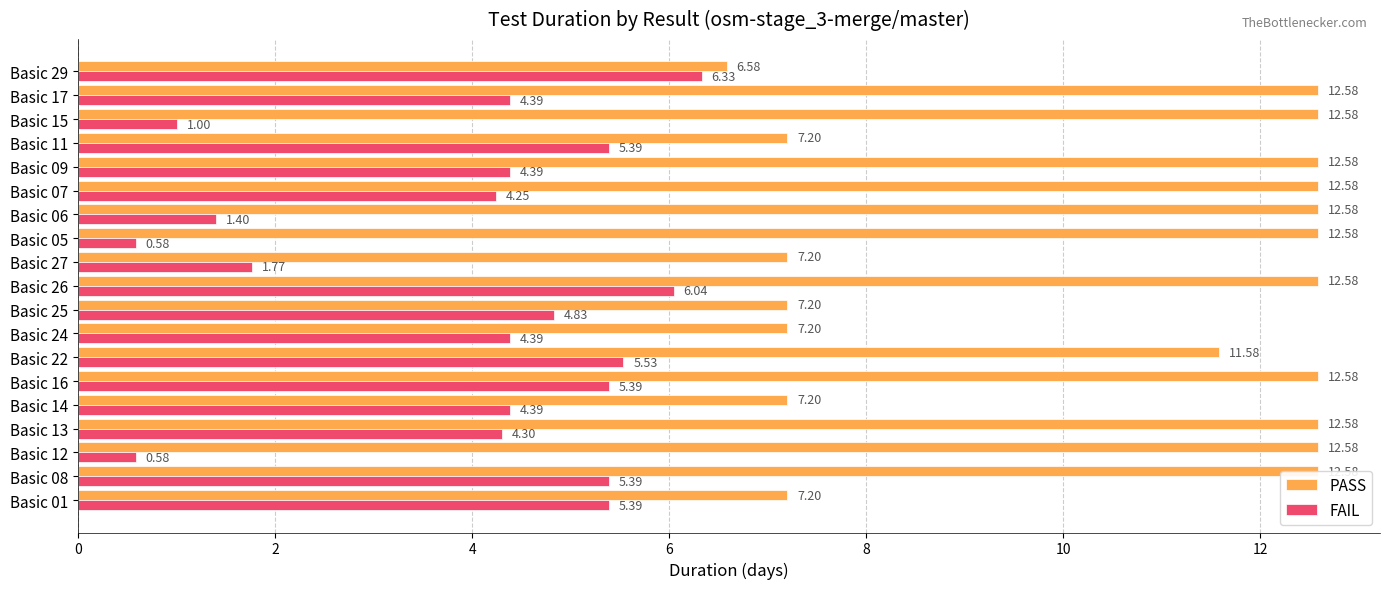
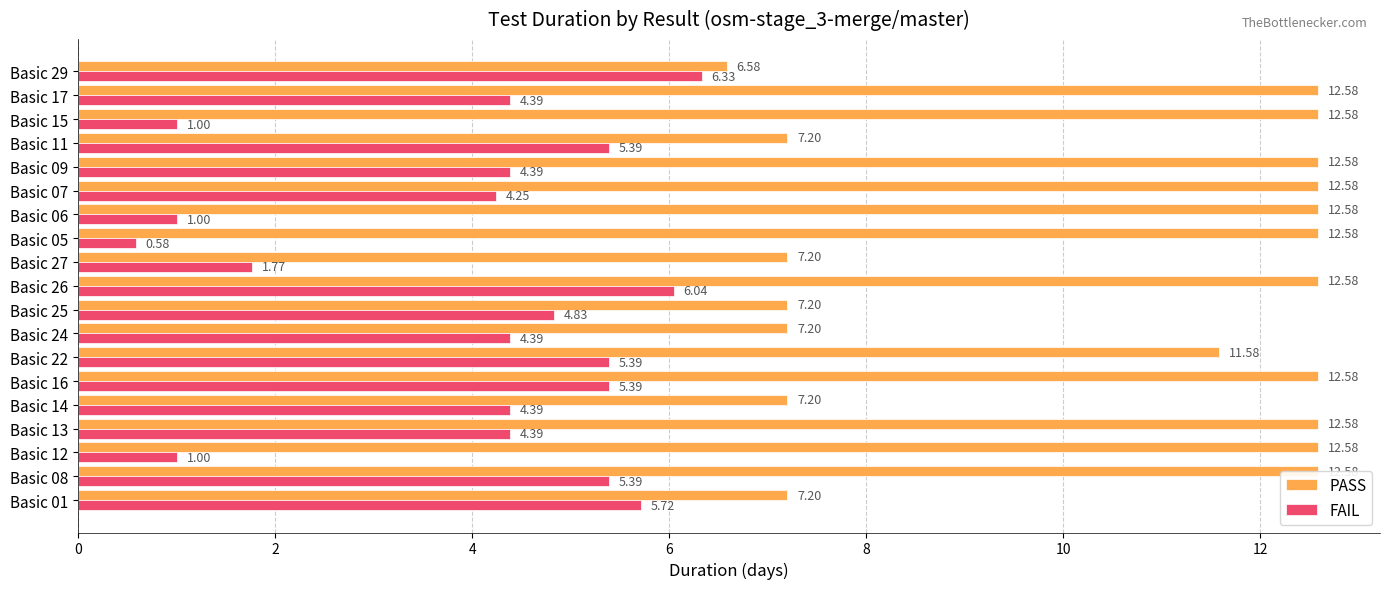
  {
    "PASS": {
      "Basic 29": 6.58,
      "Basic 17": 12.58,
      "Basic 15": 12.58,
      "Basic 11": 7.20,
      "Basic 09": 12.58,
      "Basic 07": 12.58,
      "Basic 06": 12.58,
      "Basic 05": 12.58,
      "Basic 27": 7.20,
      "Basic 26": 12.58,
      "Basic 25": 7.20,
      "Basic 24": 7.20,
      "Basic 22": 11.58,
      "Basic 16": 12.58,
      "Basic 14": 7.20,
      "Basic 13": 12.58,
      "Basic 12": 12.58,
      "Basic 01": 7.20
    },
    "FAIL": {
      "Basic 29": 6.33,
      "Basic 17": 4.39,
      "Basic 15": 1.00,
      "Basic 11": 5.39,
      "Basic 09": 4.39,
      "Basic 07": 4.25,
-     "Basic 06": 1.40,
+     "Basic 06": 1.00,
      "Basic 05": 0.58,
      "Basic 27": 1.77,
      "Basic 26": 6.04,
      "Basic 25": 4.83,
      "Basic 24": 4.39,
-     "Basic 22": 5.53,
+     "Basic 22": 5.39,
      "Basic 16": 5.39,
      "Basic 14": 4.39,
-     "Basic 13": 4.30,
-     "Basic 12": 0.58,
+     "Basic 13": 4.39,
+     "Basic 12": 1.00,
      "Basic 08": 5.39,
-     "Basic 01": 5.39
+     "Basic 01": 5.72
    }
  }
